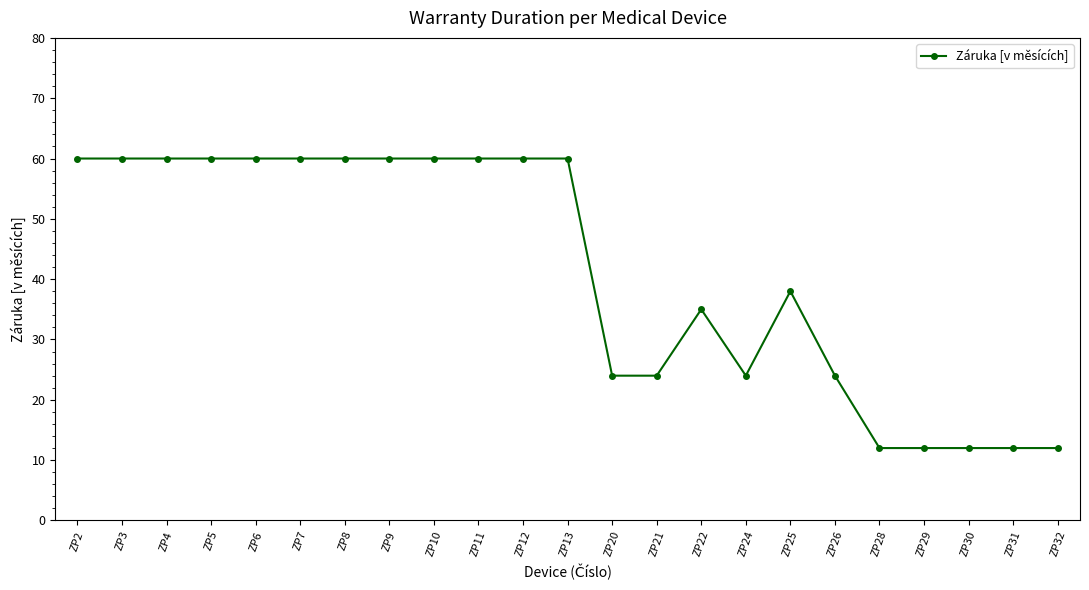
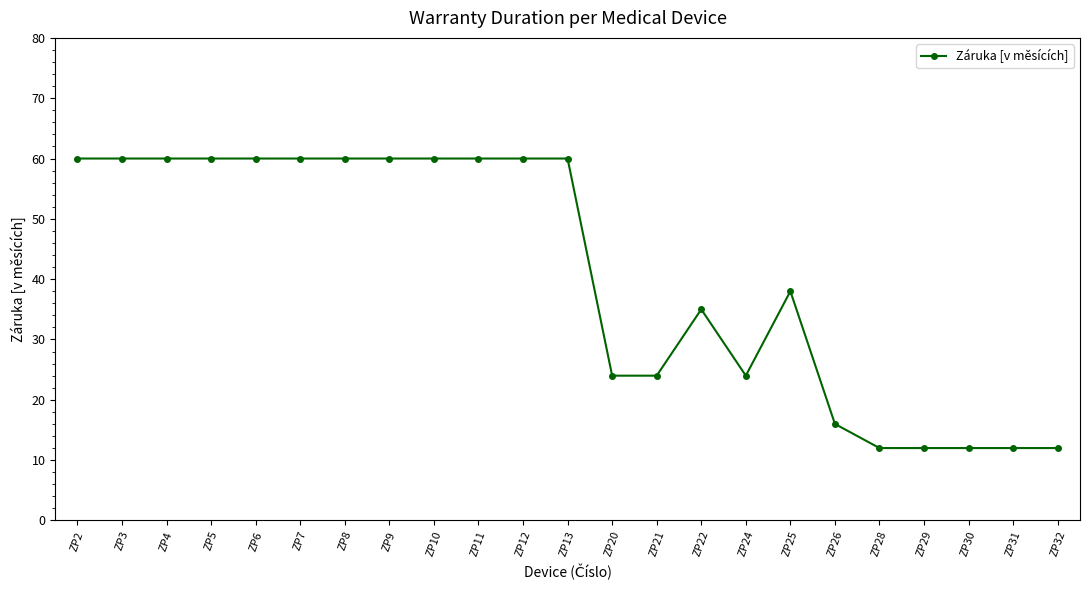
  {
    "ZP2": 60,
    "ZP3": 60,
    "ZP4": 60,
    "ZP5": 60,
    "ZP6": 60,
    "ZP7": 60,
    "ZP8": 60,
    "ZP9": 60,
    "ZP10": 60,
    "ZP11": 60,
    "ZP12": 60,
    "ZP13": 60,
    "ZP20": 24,
    "ZP21": 24,
    "ZP22": 35,
    "ZP24": 24,
    "ZP25": 38,
-   "ZP26": 24,
+   "ZP26": 16,
    "ZP28": 12,
    "ZP29": 12,
    "ZP30": 12,
    "ZP31": 12,
    "ZP32": 12
  }
